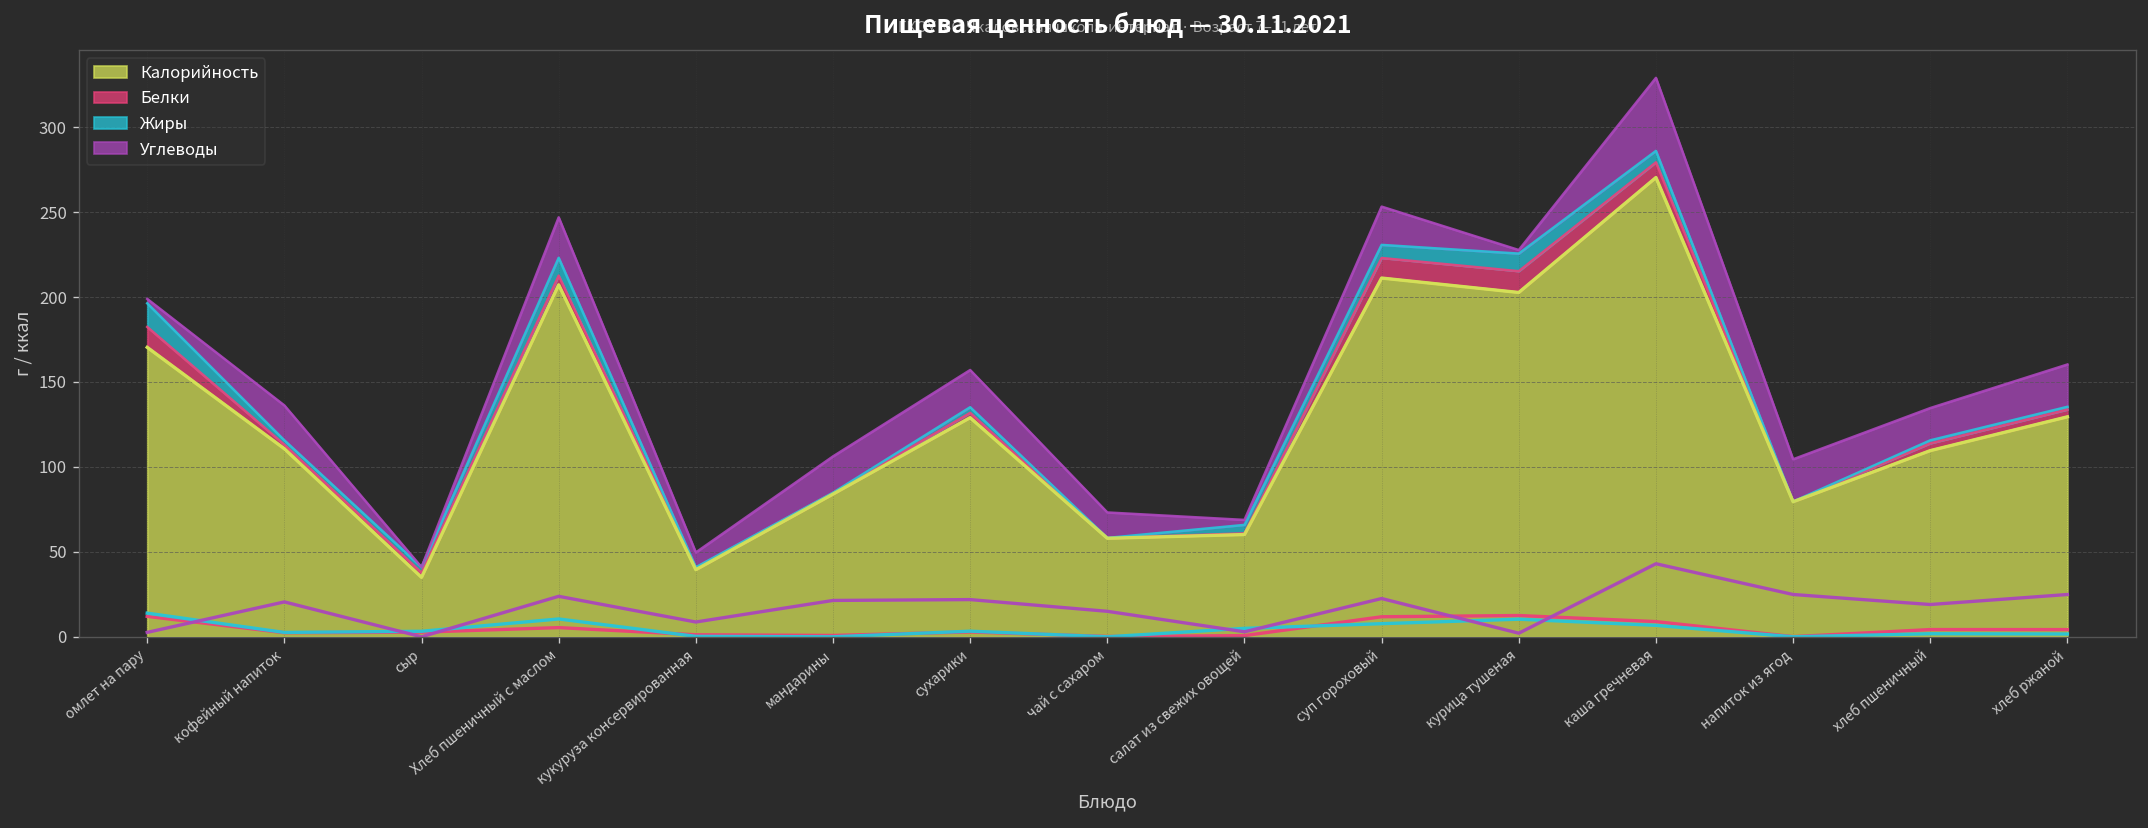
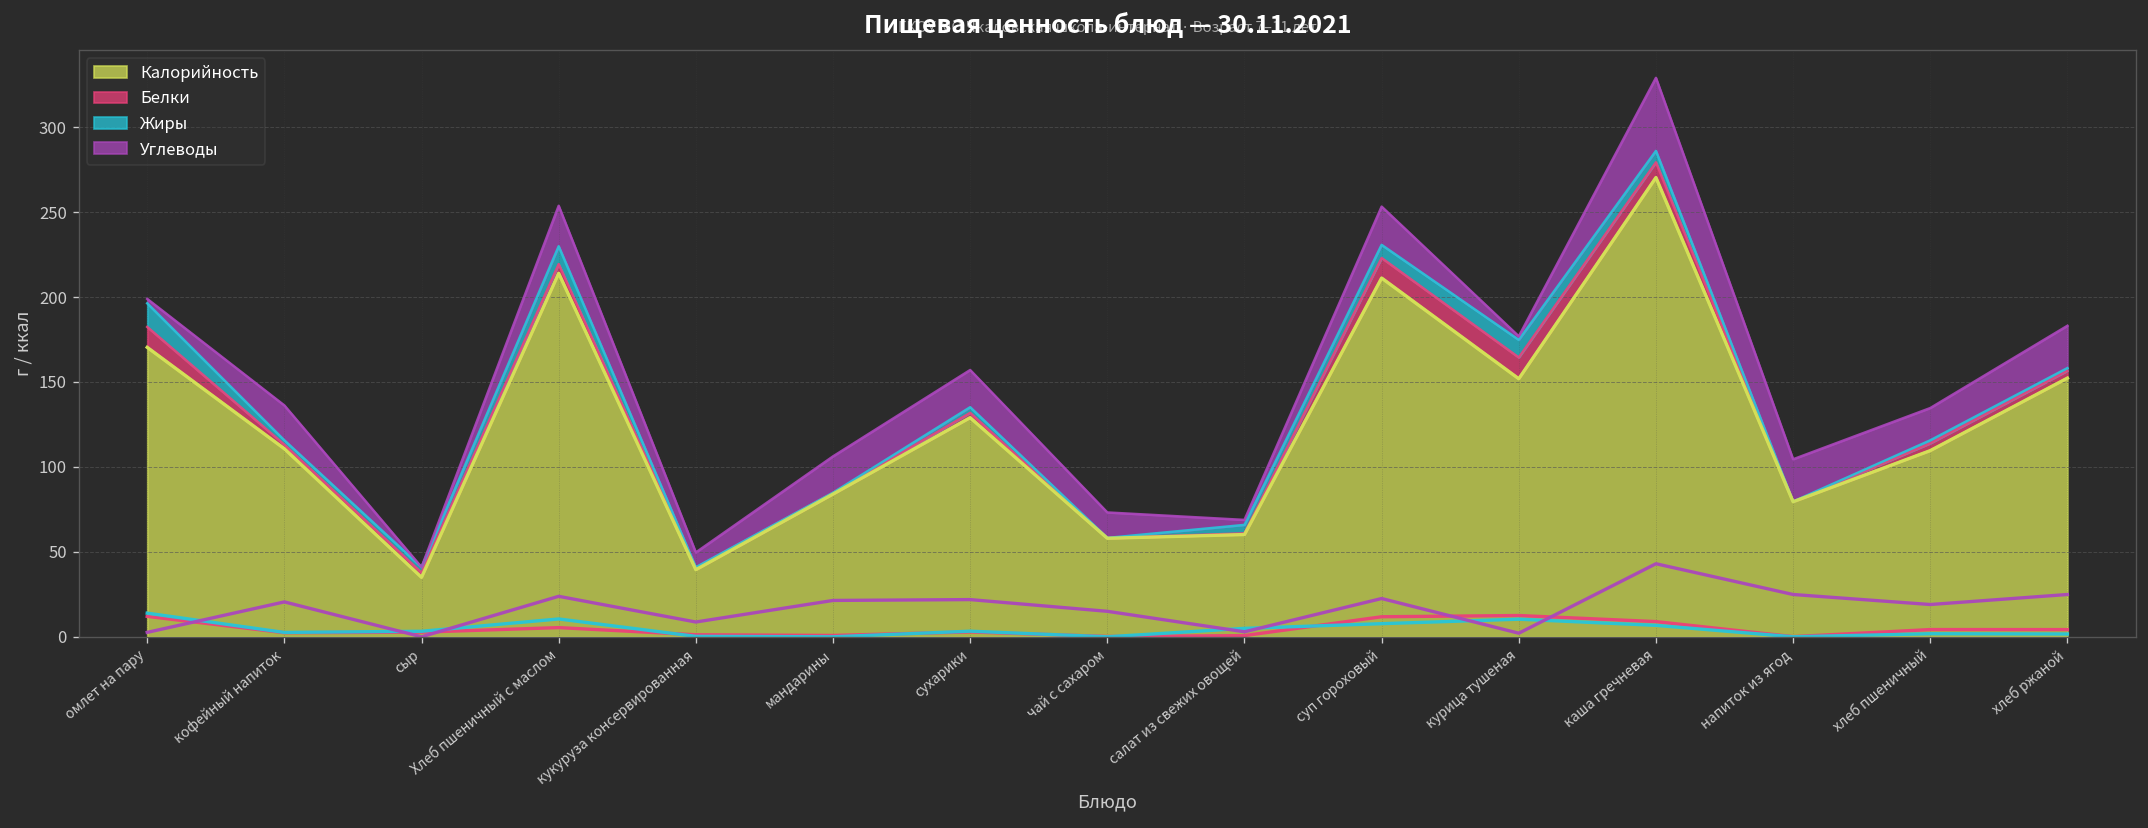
  {
    "Калорийность": {
      "омлет на пару": 170,
      "кофейный напиток": 111,
      "сыр": 35,
-     "Хлеб пшеничный с маслом": 207,
+     "Хлеб пшеничный с маслом": 214,
      "сухарики": 129,
      "суп гороховый": 211,
-     "курица тушеная": 203,
+     "курица тушеная": 152,
      "каша гречневая": 270,
      "хлеб пшеничный": 110,
-     "хлеб ржаной": 130
+     "хлеб ржаной": 152
    }
  }
